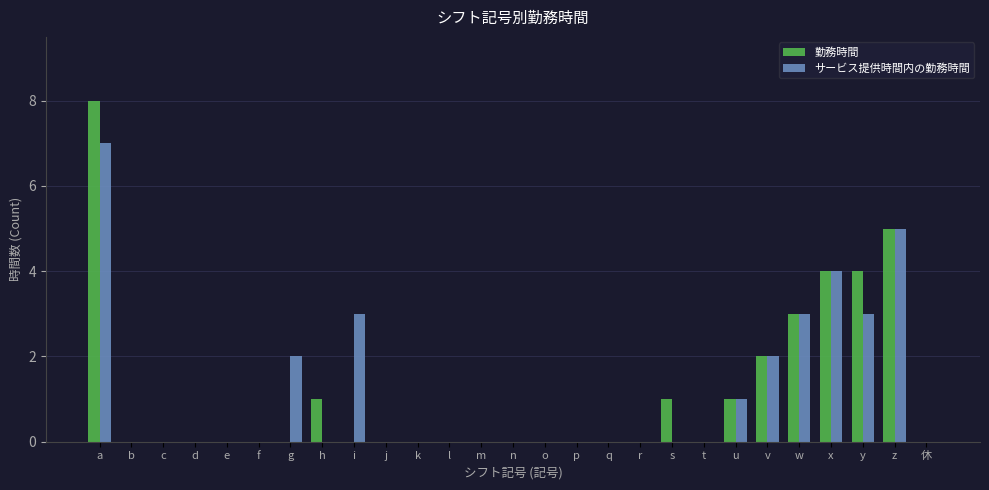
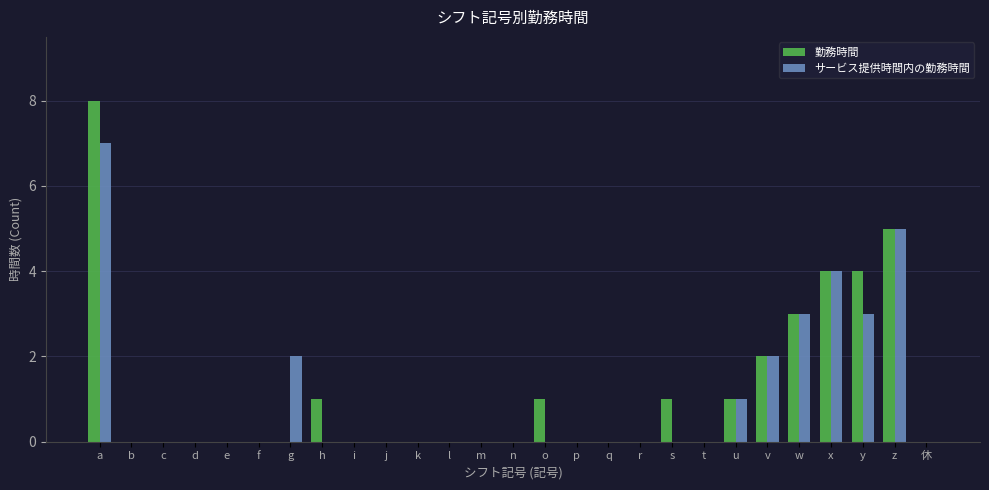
  {
    "勤務時間": {
      "a": 8,
      "b": 0,
      "c": 0,
      "d": 0,
      "e": 0,
      "f": 0,
      "g": 0,
      "h": 1,
      "i": 0,
      "j": 0,
      "k": 0,
      "l": 0,
      "m": 0,
      "n": 0,
-     "o": 0,
+     "o": 1,
      "p": 0,
      "q": 0,
      "r": 0,
      "s": 1,
      "t": 0,
      "u": 1,
      "v": 2,
      "w": 3,
      "x": 4,
      "y": 4,
      "z": 5,
      "休": 0
    },
    "サービス提供時間内の勤務時間": {
      "a": 7,
      "b": 0,
      "c": 0,
      "d": 0,
      "e": 0,
      "f": 0,
      "g": 2,
      "h": 0,
-     "i": 3,
+     "i": 0,
      "j": 0,
      "k": 0,
      "l": 0,
      "m": 0,
      "n": 0,
      "o": 0,
      "p": 0,
      "q": 0,
      "r": 0,
      "s": 0,
      "t": 0,
      "u": 1,
      "v": 2,
      "w": 3,
      "x": 4,
      "y": 3,
      "z": 5,
      "休": 0
    }
  }
